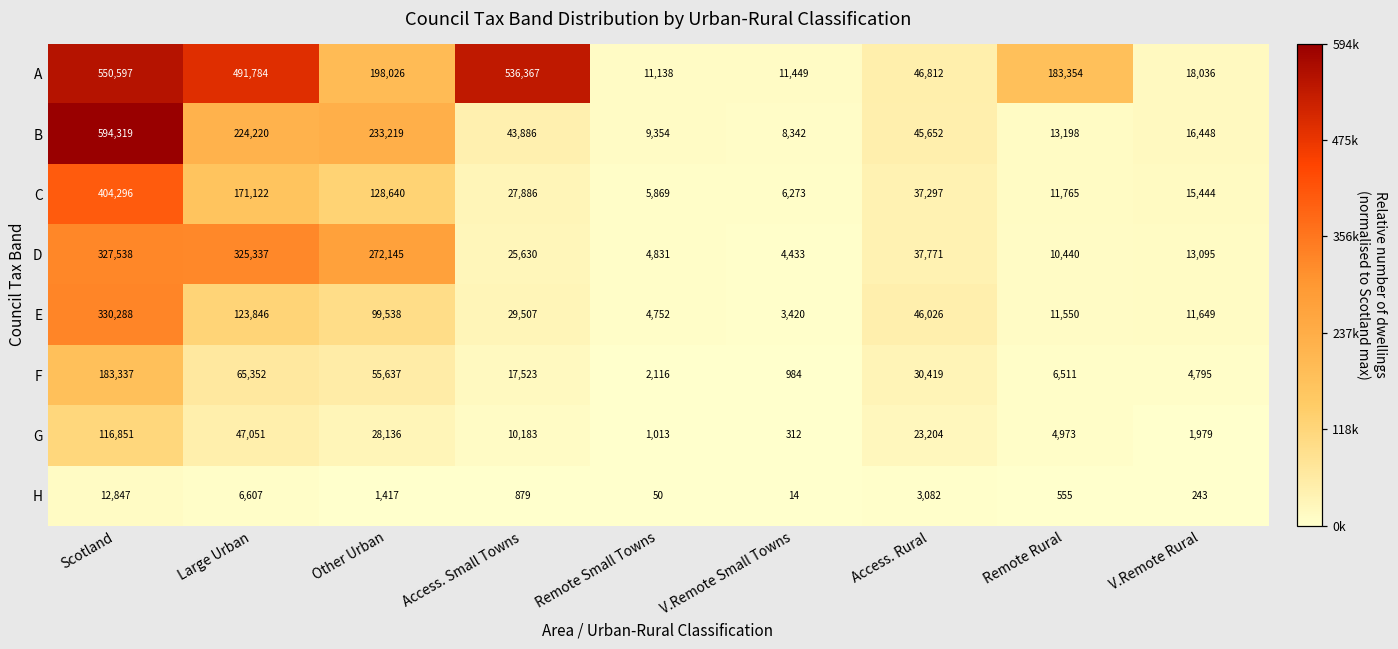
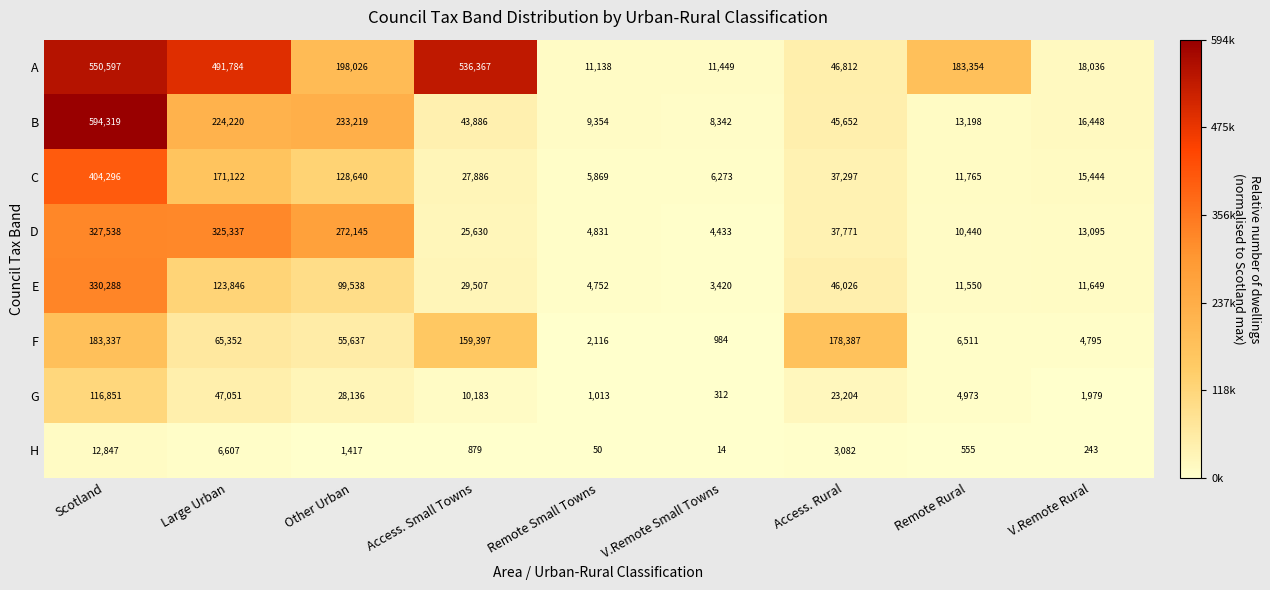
  {
    "A": {
      "Scotland": "550,597",
      "Large Urban": "491,784",
      "Other Urban": "198,026",
      "Access. Small Towns": "536,367",
      "Remote Small Towns": "11,138",
      "V.Remote Small Towns": "11,449",
      "Access. Rural": "46,812",
      "Remote Rural": "183,354",
      "V.Remote Rural": "18,036"
    },
    "B": {
      "Scotland": "594,319",
      "Large Urban": "224,220",
      "Other Urban": "233,219",
      "Access. Small Towns": "43,886",
      "Remote Small Towns": "9,354",
      "V.Remote Small Towns": "8,342",
      "Access. Rural": "45,652",
      "Remote Rural": "13,198",
      "V.Remote Rural": "16,448"
    },
    "C": {
      "Scotland": "404,296",
      "Large Urban": "171,122",
      "Other Urban": "128,640",
      "Access. Small Towns": "27,886",
      "Remote Small Towns": "5,869",
      "V.Remote Small Towns": "6,273",
      "Access. Rural": "37,297",
      "Remote Rural": "11,765",
      "V.Remote Rural": "15,444"
    },
    "D": {
      "Scotland": "327,538",
      "Large Urban": "325,337",
      "Other Urban": "272,145",
      "Access. Small Towns": "25,630",
      "Remote Small Towns": "4,831",
      "V.Remote Small Towns": "4,433",
      "Access. Rural": "37,771",
      "Remote Rural": "10,440",
      "V.Remote Rural": "13,095"
    },
    "E": {
      "Scotland": "330,288",
      "Large Urban": "123,846",
      "Other Urban": "99,538",
      "Access. Small Towns": "29,507",
      "Remote Small Towns": "4,752",
      "V.Remote Small Towns": "3,420",
      "Access. Rural": "46,026",
      "Remote Rural": "11,550",
      "V.Remote Rural": "11,649"
    },
    "F": {
      "Scotland": "183,337",
      "Large Urban": "65,352",
      "Other Urban": "55,637",
-     "Access. Small Towns": "17,523",
+     "Access. Small Towns": "159,397",
      "Remote Small Towns": "2,116",
      "V.Remote Small Towns": "984",
-     "Access. Rural": "30,419",
+     "Access. Rural": "178,387",
      "Remote Rural": "6,511",
      "V.Remote Rural": "4,795"
    },
    "G": {
      "Scotland": "116,851",
      "Large Urban": "47,051",
      "Other Urban": "28,136",
      "Access. Small Towns": "10,183",
      "Remote Small Towns": "1,013",
      "V.Remote Small Towns": "312",
      "Access. Rural": "23,204",
      "Remote Rural": "4,973",
      "V.Remote Rural": "1,979"
    },
    "H": {
      "Scotland": "12,847",
      "Large Urban": "6,607",
      "Other Urban": "1,417",
      "Access. Small Towns": "879",
      "Remote Small Towns": "50",
      "V.Remote Small Towns": "14",
      "Access. Rural": "3,082",
      "Remote Rural": "555",
      "V.Remote Rural": "243"
    }
  }
